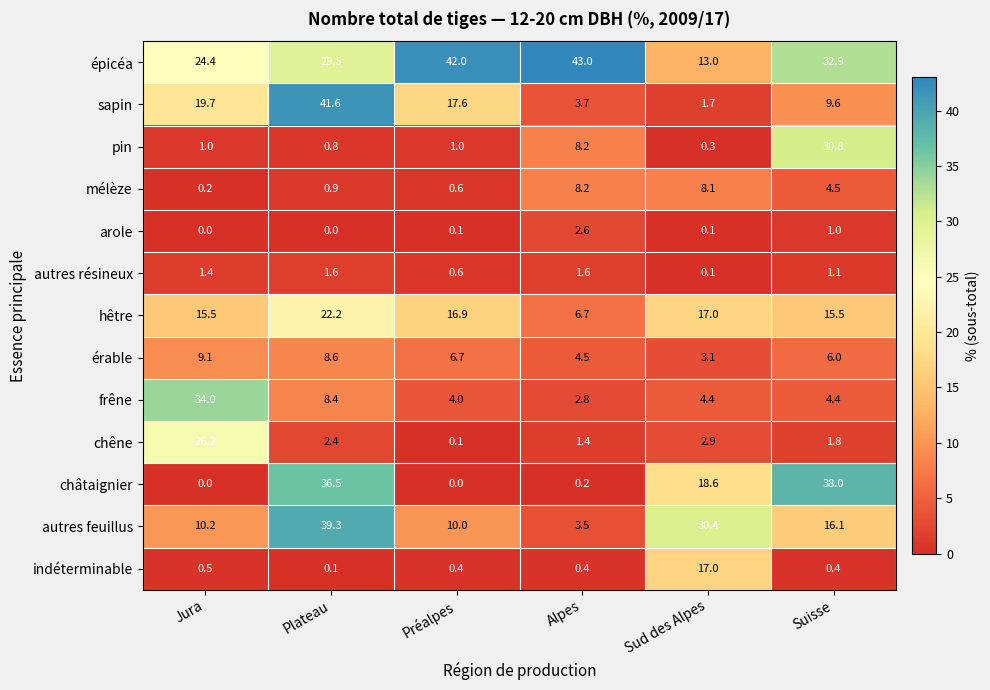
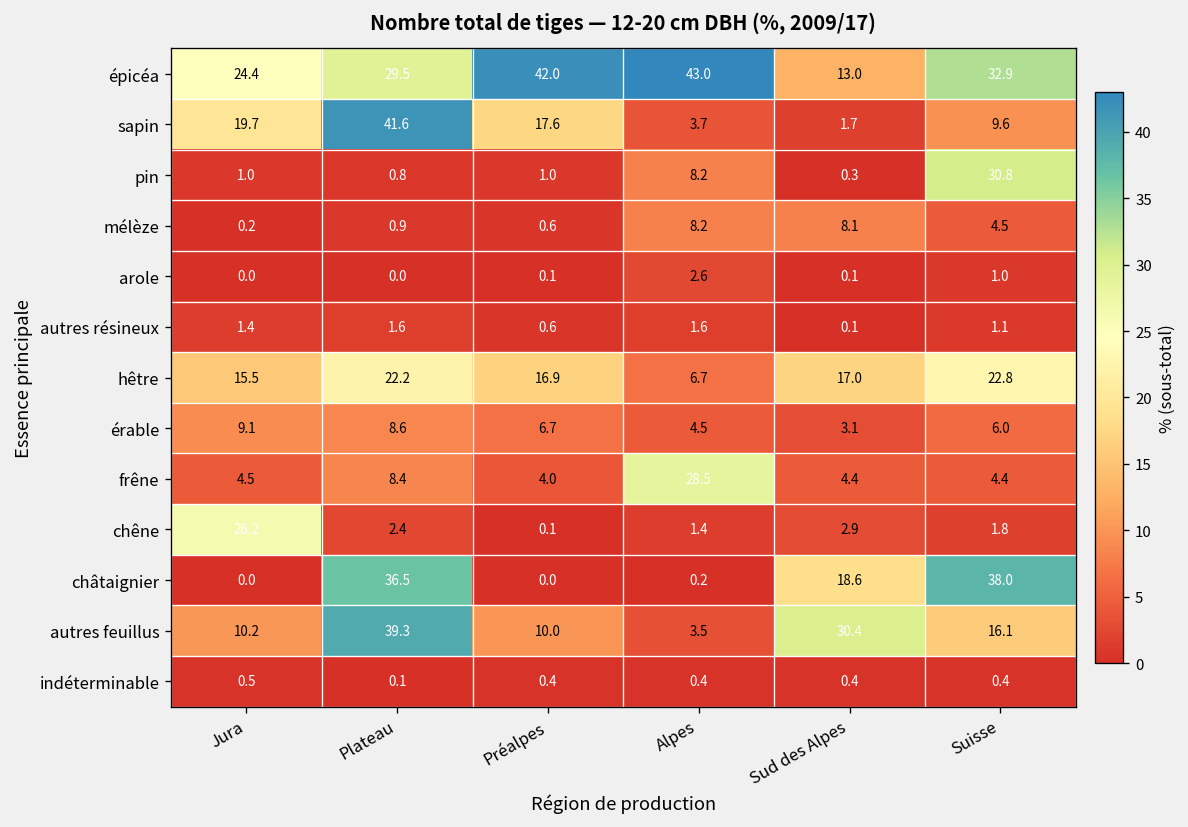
  {
    "épicéa": {
      "Jura": 24.4,
      "Plateau": 29.5,
      "Préalpes": 42.0,
      "Alpes": 43.0,
      "Sud des Alpes": 13.0,
      "Suisse": 32.9
    },
    "sapin": {
      "Jura": 19.7,
      "Plateau": 41.6,
      "Préalpes": 17.6,
      "Alpes": 3.7,
      "Sud des Alpes": 1.7,
      "Suisse": 9.6
    },
    "pin": {
      "Jura": 1.0,
      "Plateau": 0.8,
      "Préalpes": 1.0,
      "Alpes": 8.2,
      "Sud des Alpes": 0.3,
      "Suisse": 30.8
    },
    "mélèze": {
      "Jura": 0.2,
      "Plateau": 0.9,
      "Préalpes": 0.6,
      "Alpes": 8.2,
      "Sud des Alpes": 8.1,
      "Suisse": 4.5
    },
    "arole": {
      "Jura": 0.0,
      "Plateau": 0.0,
      "Préalpes": 0.1,
      "Alpes": 2.6,
      "Sud des Alpes": 0.1,
      "Suisse": 1.0
    },
    "autres résineux": {
      "Jura": 1.4,
      "Plateau": 1.6,
      "Préalpes": 0.6,
      "Alpes": 1.6,
      "Sud des Alpes": 0.1,
      "Suisse": 1.1
    },
    "hêtre": {
      "Jura": 15.5,
      "Plateau": 22.2,
      "Préalpes": 16.9,
      "Alpes": 6.7,
      "Sud des Alpes": 17.0,
-     "Suisse": 15.5
+     "Suisse": 22.8
    },
    "érable": {
      "Jura": 9.1,
      "Plateau": 8.6,
      "Préalpes": 6.7,
      "Alpes": 4.5,
      "Sud des Alpes": 3.1,
      "Suisse": 6.0
    },
    "frêne": {
-     "Jura": 34.0,
+     "Jura": 4.5,
      "Plateau": 8.4,
      "Préalpes": 4.0,
-     "Alpes": 2.8,
+     "Alpes": 28.5,
      "Sud des Alpes": 4.4,
      "Suisse": 4.4
    },
    "chêne": {
      "Jura": 26.2,
      "Plateau": 2.4,
      "Préalpes": 0.1,
      "Alpes": 1.4,
      "Sud des Alpes": 2.9,
      "Suisse": 1.8
    },
    "châtaignier": {
      "Jura": 0.0,
      "Plateau": 36.5,
      "Préalpes": 0.0,
      "Alpes": 0.2,
      "Sud des Alpes": 18.6,
      "Suisse": 38.0
    },
    "autres feuillus": {
      "Jura": 10.2,
      "Plateau": 39.3,
      "Préalpes": 10.0,
      "Alpes": 3.5,
      "Sud des Alpes": 30.4,
      "Suisse": 16.1
    },
    "indéterminable": {
      "Jura": 0.5,
      "Plateau": 0.1,
      "Préalpes": 0.4,
      "Alpes": 0.4,
-     "Sud des Alpes": 17.0,
+     "Sud des Alpes": 0.4,
      "Suisse": 0.4
    }
  }
